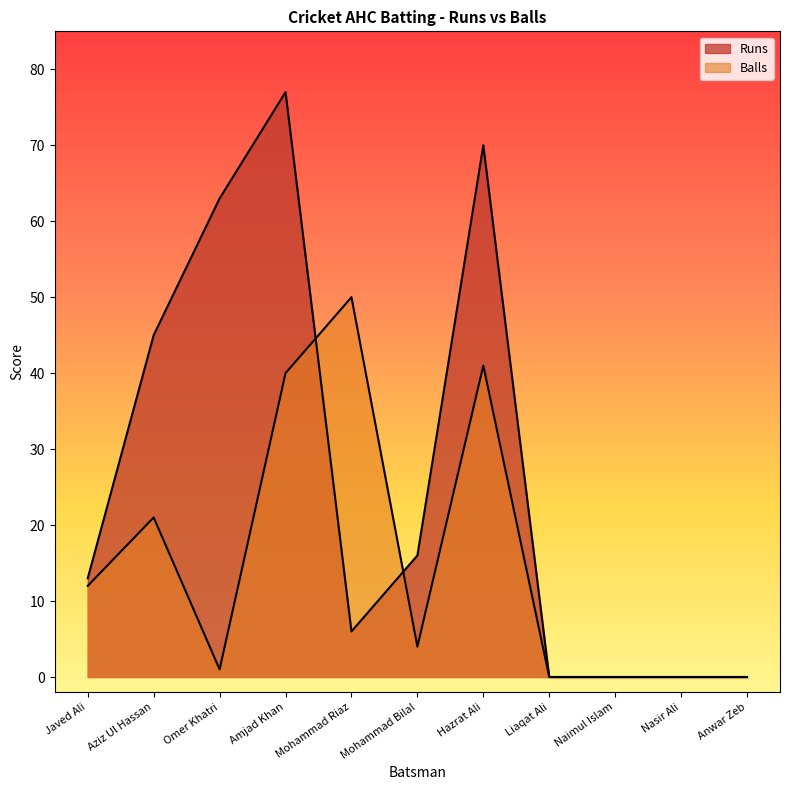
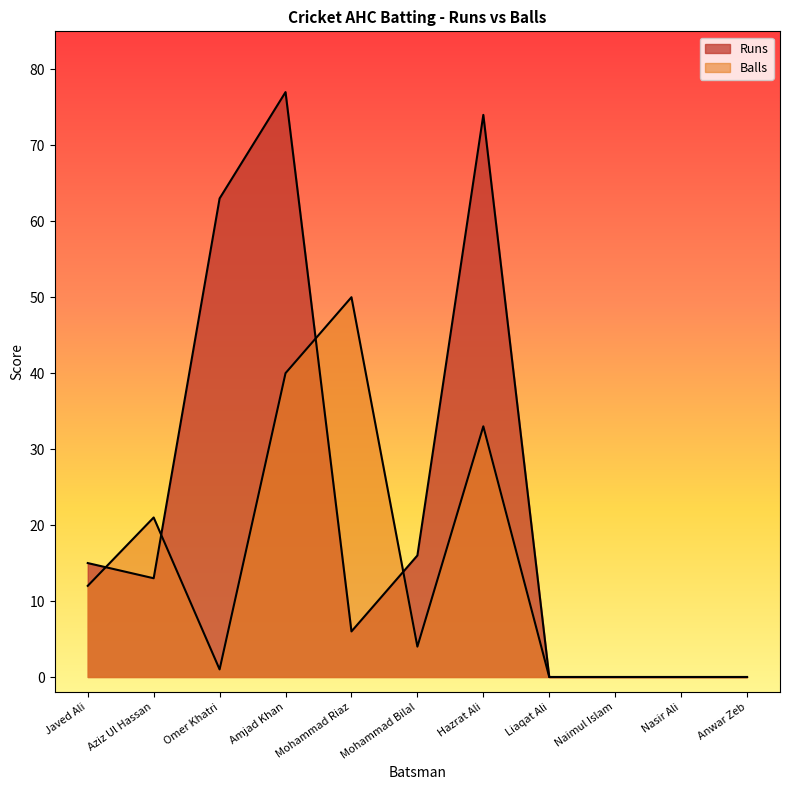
  {
    "Runs": {
-     "Javed Ali": 13,
-     "Aziz Ul Hassan": 45,
+     "Javed Ali": 15,
+     "Aziz Ul Hassan": 13,
      "Omer Khatri": 63,
      "Amjad Khan": 77,
      "Mohammad Riaz": 6,
      "Mohammad Bilal": 16,
-     "Hazrat Ali": 70
+     "Hazrat Ali": 74
    },
    "Balls": {
      "Javed Ali": 12,
      "Aziz Ul Hassan": 21,
      "Omer Khatri": 1,
      "Amjad Khan": 40,
      "Mohammad Riaz": 50,
      "Mohammad Bilal": 4,
-     "Hazrat Ali": 41
+     "Hazrat Ali": 33
    }
  }
